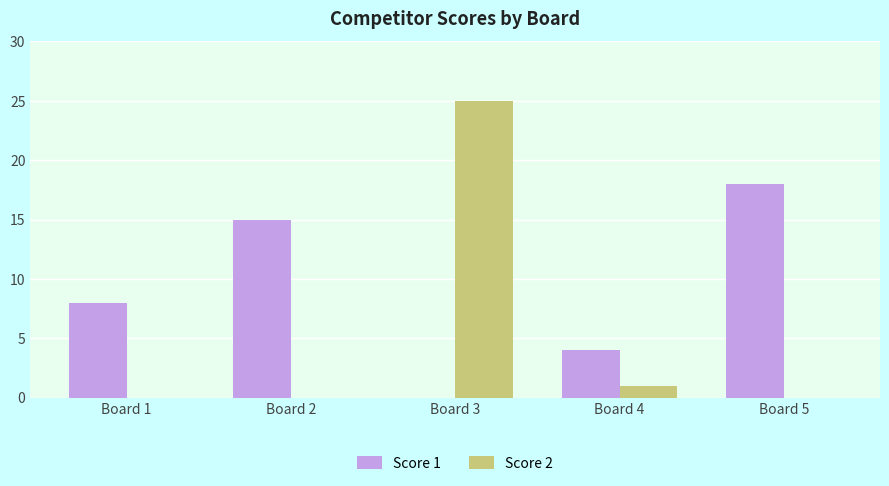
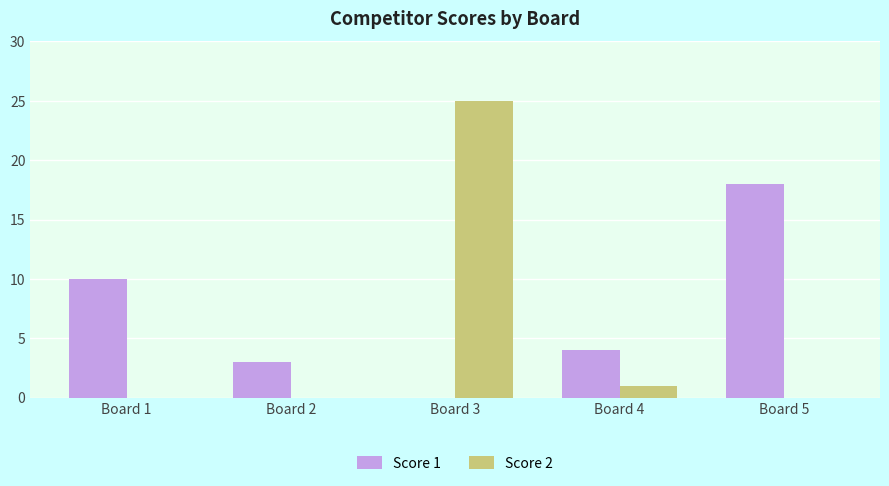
  {
    "Score 1": {
-     "Board 1": 8,
-     "Board 2": 15,
+     "Board 1": 10,
+     "Board 2": 3,
      "Board 3": 0,
      "Board 4": 4,
      "Board 5": 18
    },
    "Score 2": {
      "Board 1": 0,
      "Board 2": 0,
      "Board 3": 25,
      "Board 4": 1,
      "Board 5": 0
    }
  }
